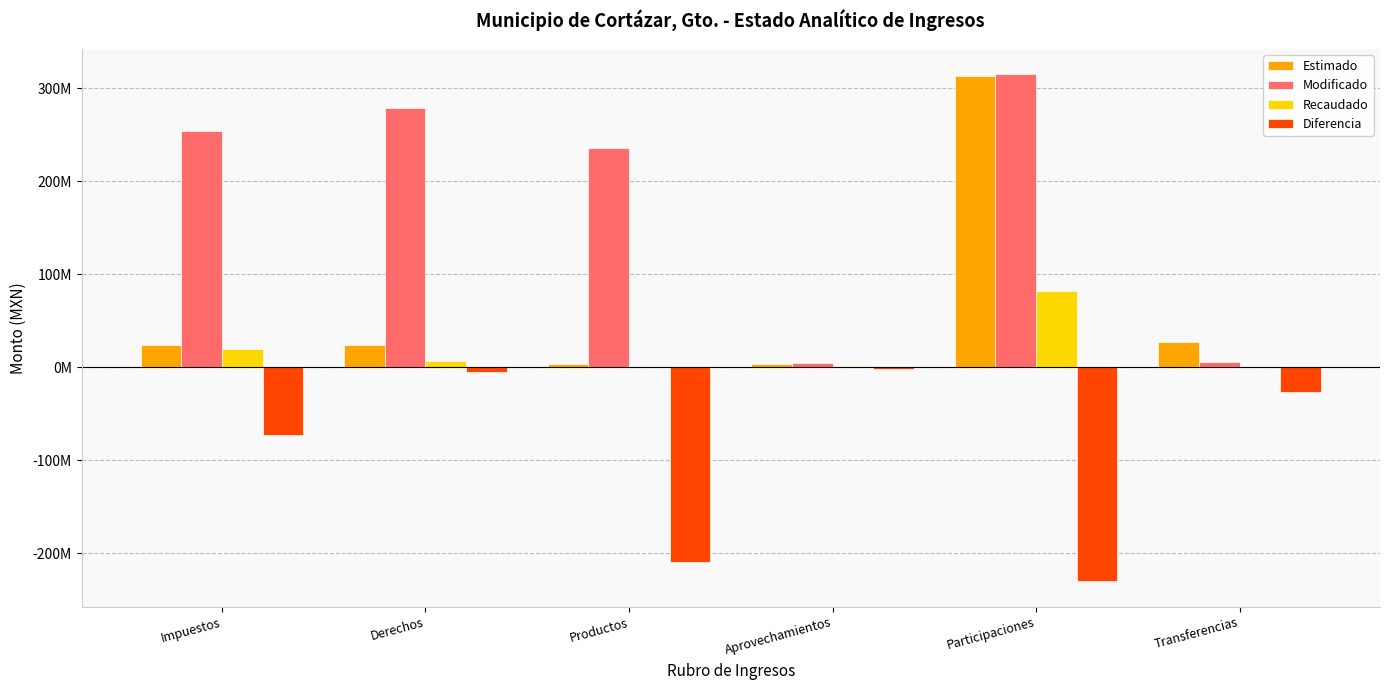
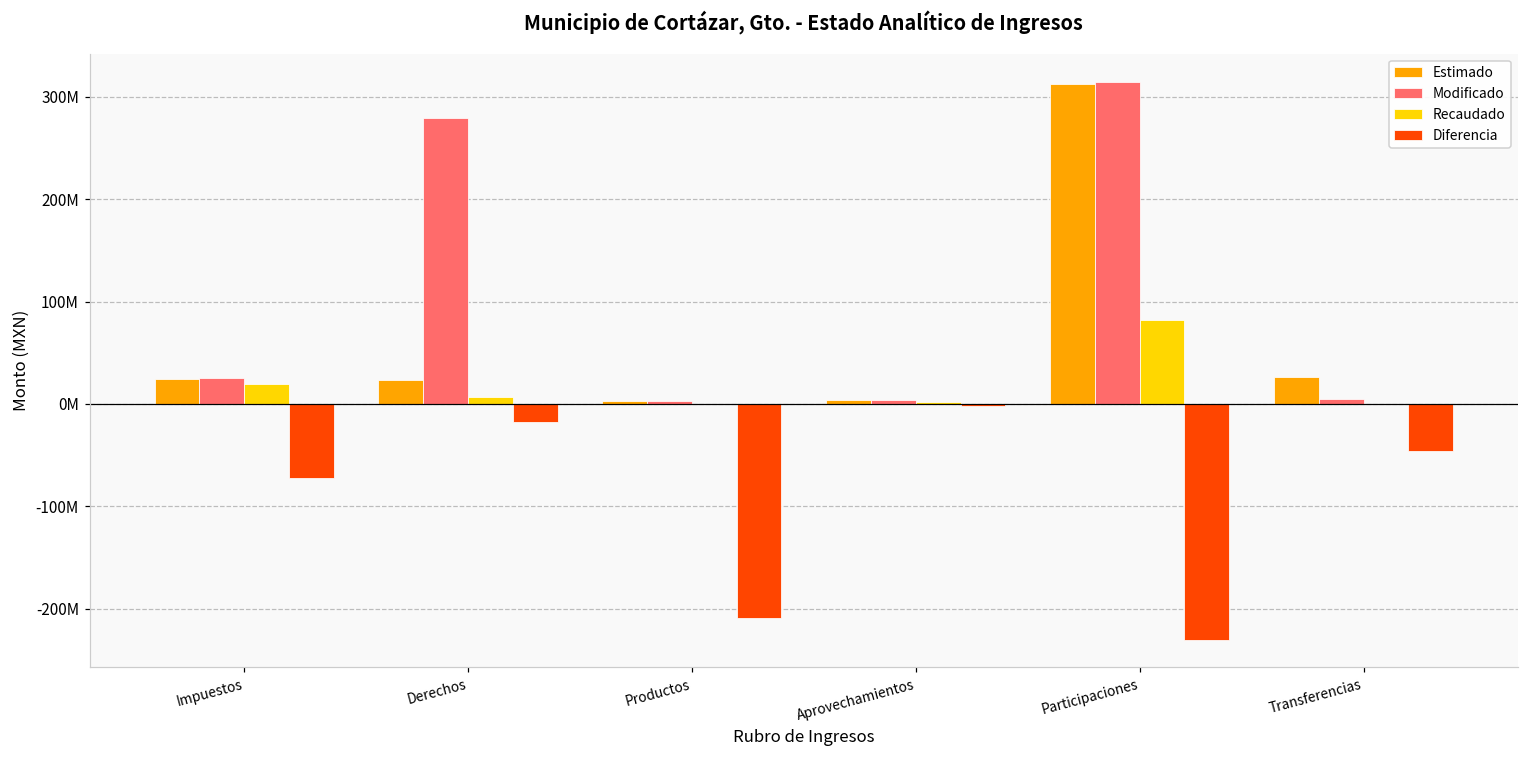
  {
    "Modificado": {
-     "Impuestos": 250000000,
+     "Impuestos": 30000000,
      "Derechos": 280000000,
-     "Productos": 240000000,
+     "Productos": 0,
      "Aprovechamientos": 0,
      "Participaciones": 310000000,
      "Transferencias": 10000000
    },
    "Diferencia": {
      "Impuestos": -70000000,
-     "Derechos": -10000000,
+     "Derechos": -20000000,
      "Productos": -210000000,
      "Participaciones": -230000000,
-     "Transferencias": -30000000
+     "Transferencias": -50000000
    }
  }
